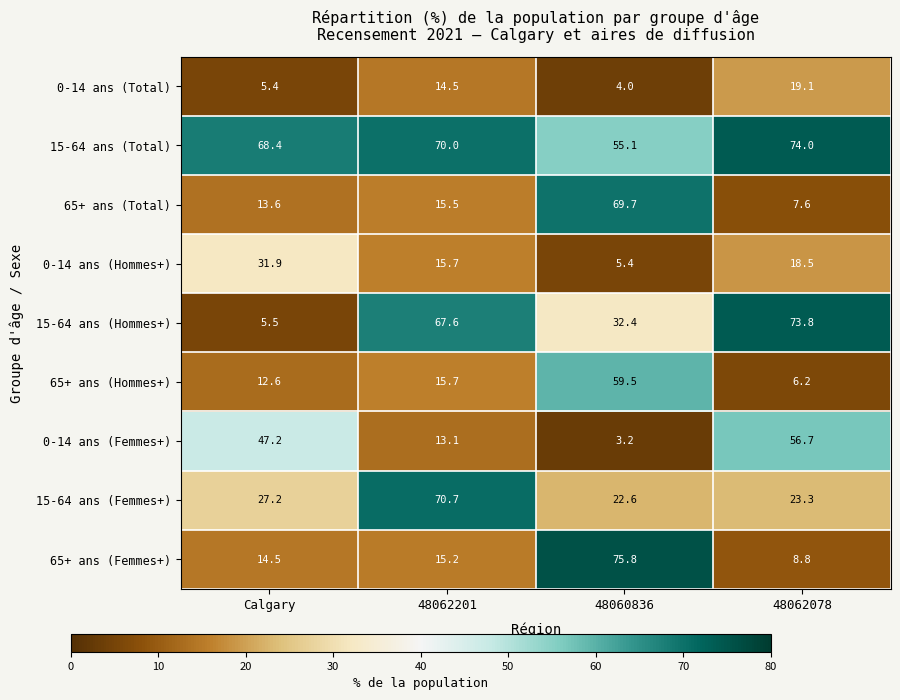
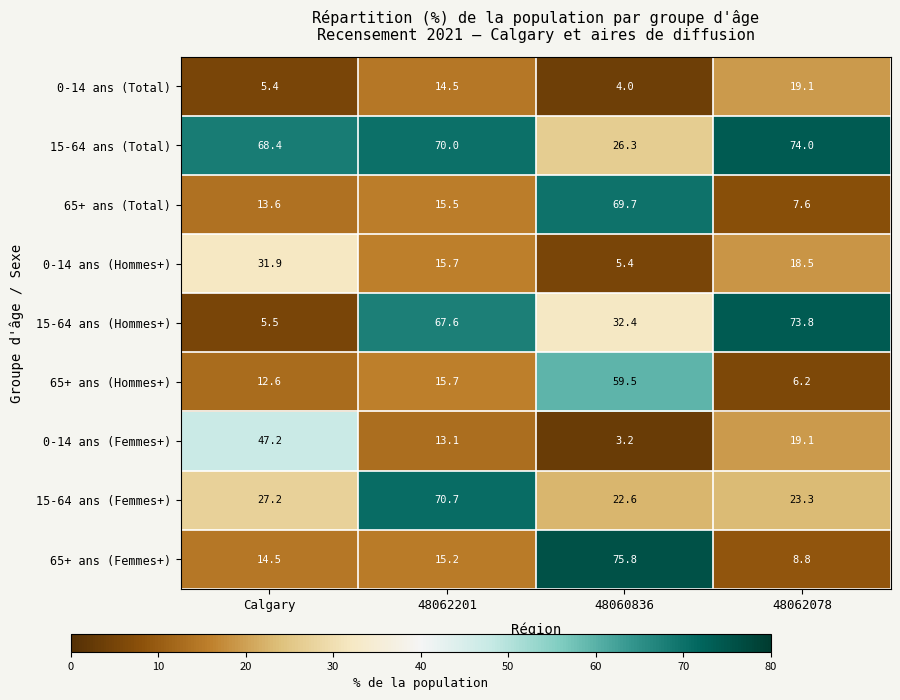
  {
    "0-14 ans (Total)": {
      "Calgary": 5.4,
      "48062201": 14.5,
      "48060836": 4.0,
      "48062078": 19.1
    },
    "15-64 ans (Total)": {
      "Calgary": 68.4,
      "48062201": 70.0,
-     "48060836": 55.1,
+     "48060836": 26.3,
      "48062078": 74.0
    },
    "65+ ans (Total)": {
      "Calgary": 13.6,
      "48062201": 15.5,
      "48060836": 69.7,
      "48062078": 7.6
    },
    "0-14 ans (Hommes+)": {
      "Calgary": 31.9,
      "48062201": 15.7,
      "48060836": 5.4,
      "48062078": 18.5
    },
    "15-64 ans (Hommes+)": {
      "Calgary": 5.5,
      "48062201": 67.6,
      "48060836": 32.4,
      "48062078": 73.8
    },
    "65+ ans (Hommes+)": {
      "Calgary": 12.6,
      "48062201": 15.7,
      "48060836": 59.5,
      "48062078": 6.2
    },
    "0-14 ans (Femmes+)": {
      "Calgary": 47.2,
      "48062201": 13.1,
      "48060836": 3.2,
-     "48062078": 56.7
+     "48062078": 19.1
    },
    "15-64 ans (Femmes+)": {
      "Calgary": 27.2,
      "48062201": 70.7,
      "48060836": 22.6,
      "48062078": 23.3
    },
    "65+ ans (Femmes+)": {
      "Calgary": 14.5,
      "48062201": 15.2,
      "48060836": 75.8,
      "48062078": 8.8
    }
  }
